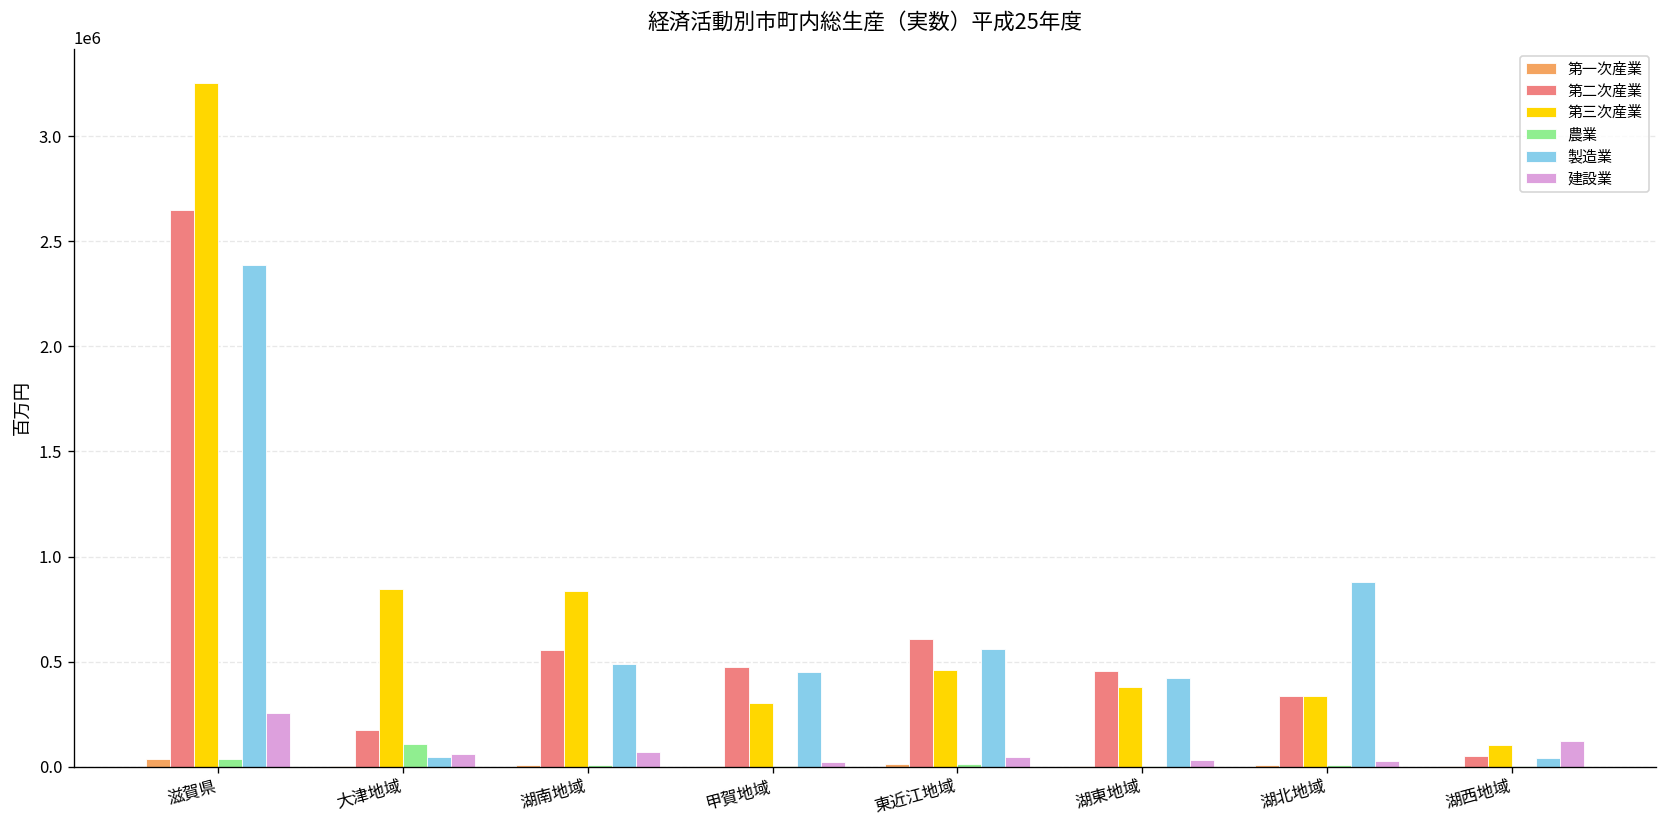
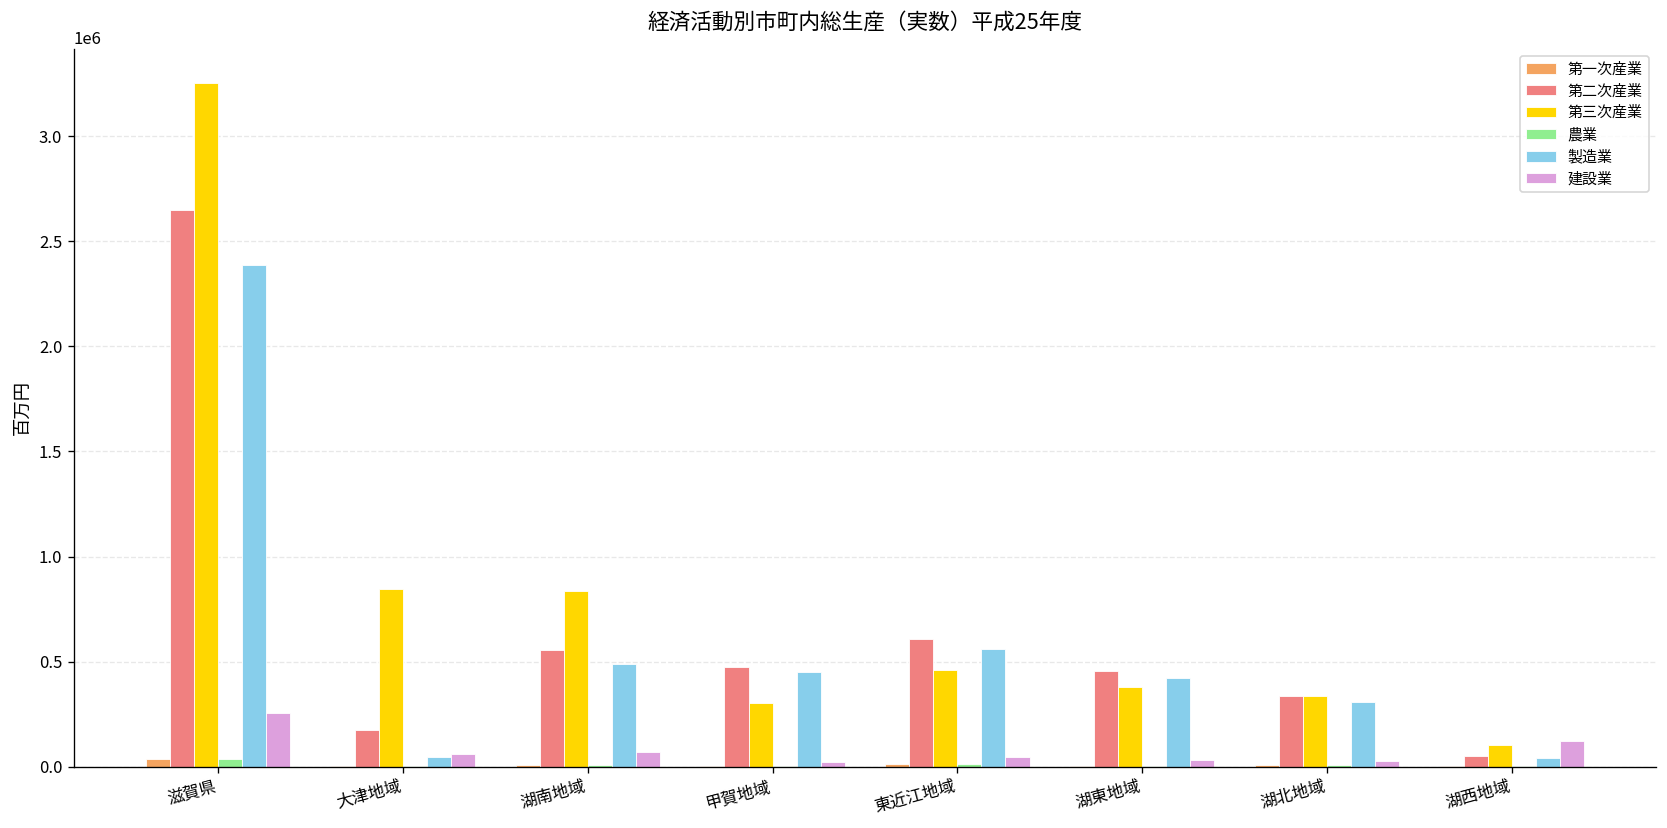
  {
    "第三次産業": {
      "滋賀県": 3250000,
      "大津地域": 840000,
      "湖南地域": 840000,
      "甲賀地域": 300000,
      "東近江地域": 460000,
      "湖東地域": 380000,
      "湖北地域": 340000,
      "湖西地域": 100000
    },
    "農業": {
      "滋賀県": 40000,
-     "大津地域": 110000
+     "大津地域": 0
    },
    "製造業": {
      "滋賀県": 2390000,
      "大津地域": 50000,
      "湖南地域": 490000,
      "甲賀地域": 450000,
      "東近江地域": 560000,
      "湖東地域": 420000,
-     "湖北地域": 880000,
+     "湖北地域": 310000,
      "湖西地域": 40000
    },
    "建設業": {
      "滋賀県": 260000,
      "大津地域": 60000,
      "湖南地域": 70000,
      "甲賀地域": 20000,
      "東近江地域": 40000,
      "湖東地域": 30000,
      "湖北地域": 30000,
      "湖西地域": 120000
    }
  }
